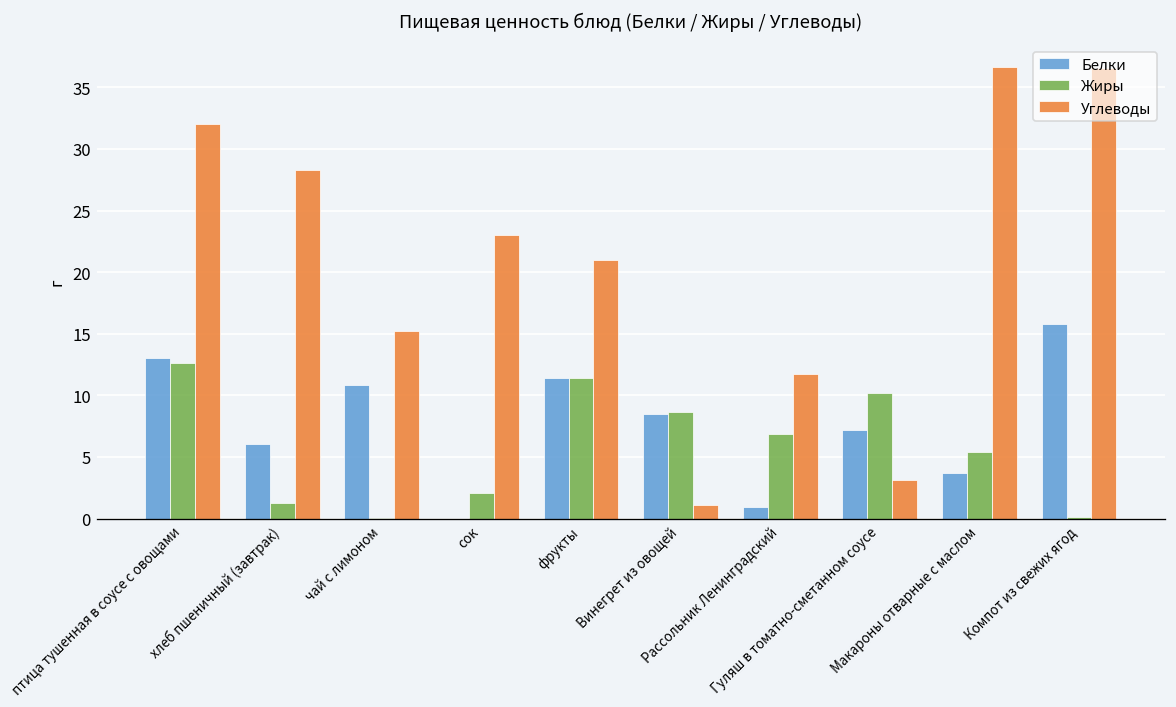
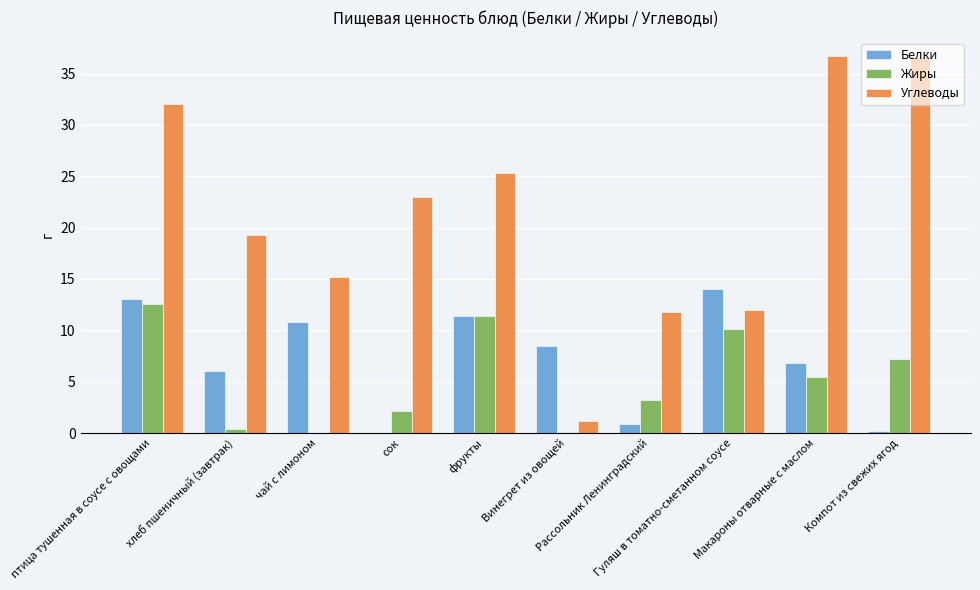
  {
    "Белки": {
      "птица тушенная в соусе с овощами": 13.1,
      "хлеб пшеничный (завтрак)": 6.1,
      "чай с лимоном": 10.8,
      "сок": 0.0,
      "фрукты": 11.4,
      "Винегрет из овощей": 8.5,
      "Рассольник Ленинградский": 0.9,
-     "Гуляш в томатно-сметанном соусе": 7.2,
-     "Макароны отварные с маслом": 3.7,
-     "Компот из свежих ягод": 15.8
+     "Гуляш в томатно-сметанном соусе": 14.0,
+     "Макароны отварные с маслом": 6.8,
+     "Компот из свежих ягод": 0.2
    },
    "Жиры": {
      "птица тушенная в соусе с овощами": 12.6,
-     "хлеб пшеничный (завтрак)": 1.3,
+     "хлеб пшеничный (завтрак)": 0.4,
      "сок": 2.1,
      "фрукты": 11.4,
-     "Винегрет из овощей": 8.7,
-     "Рассольник Ленинградский": 6.9,
+     "Винегрет из овощей": 0.1,
+     "Рассольник Ленинградский": 3.2,
      "Гуляш в томатно-сметанном соусе": 10.2,
      "Макароны отварные с маслом": 5.4,
-     "Компот из свежих ягод": 0.1
+     "Компот из свежих ягод": 7.2
    },
    "Углеводы": {
      "птица тушенная в соусе с овощами": 32.0,
-     "хлеб пшеничный (завтрак)": 28.3,
+     "хлеб пшеничный (завтрак)": 19.3,
      "чай с лимоном": 15.2,
      "сок": 23.0,
-     "фрукты": 21.0,
+     "фрукты": 25.3,
      "Винегрет из овощей": 1.1,
      "Рассольник Ленинградский": 11.8,
-     "Гуляш в томатно-сметанном соусе": 3.2,
+     "Гуляш в томатно-сметанном соусе": 12.0,
      "Макароны отварные с маслом": 36.7
    }
  }
